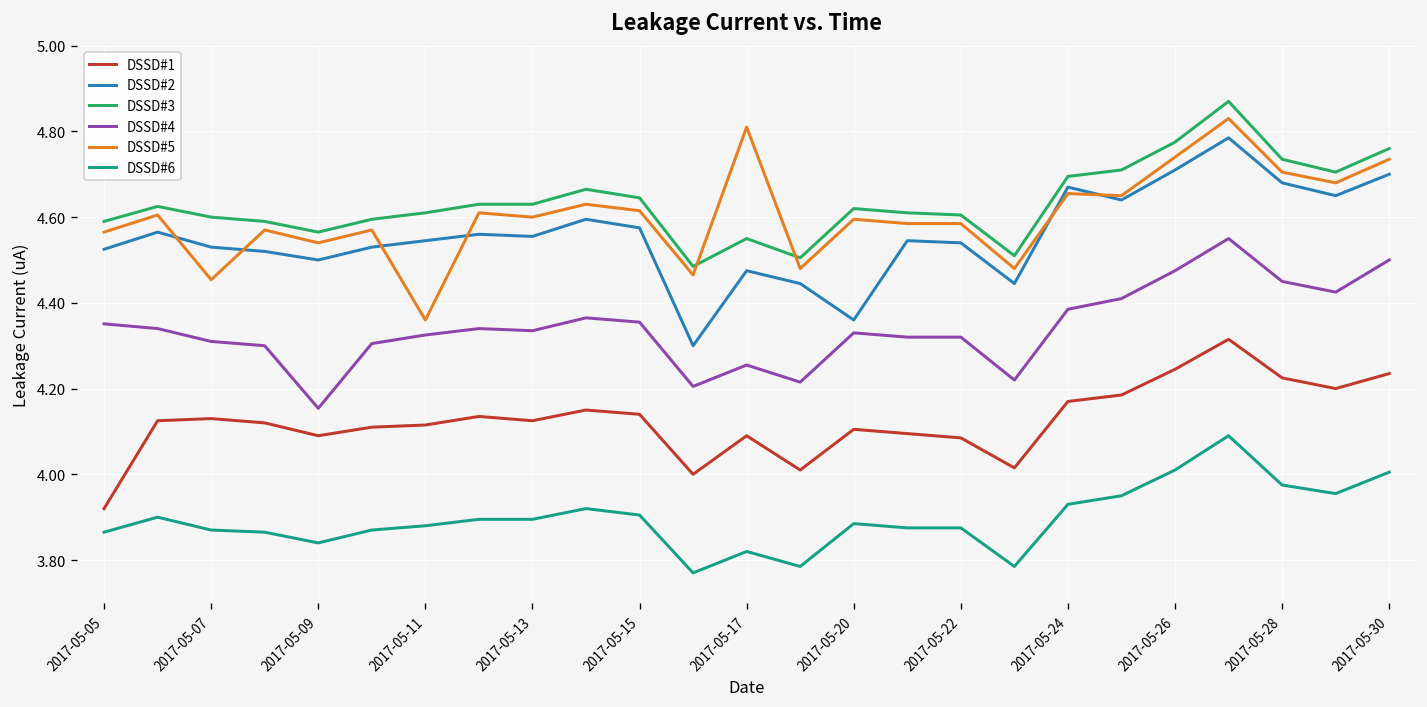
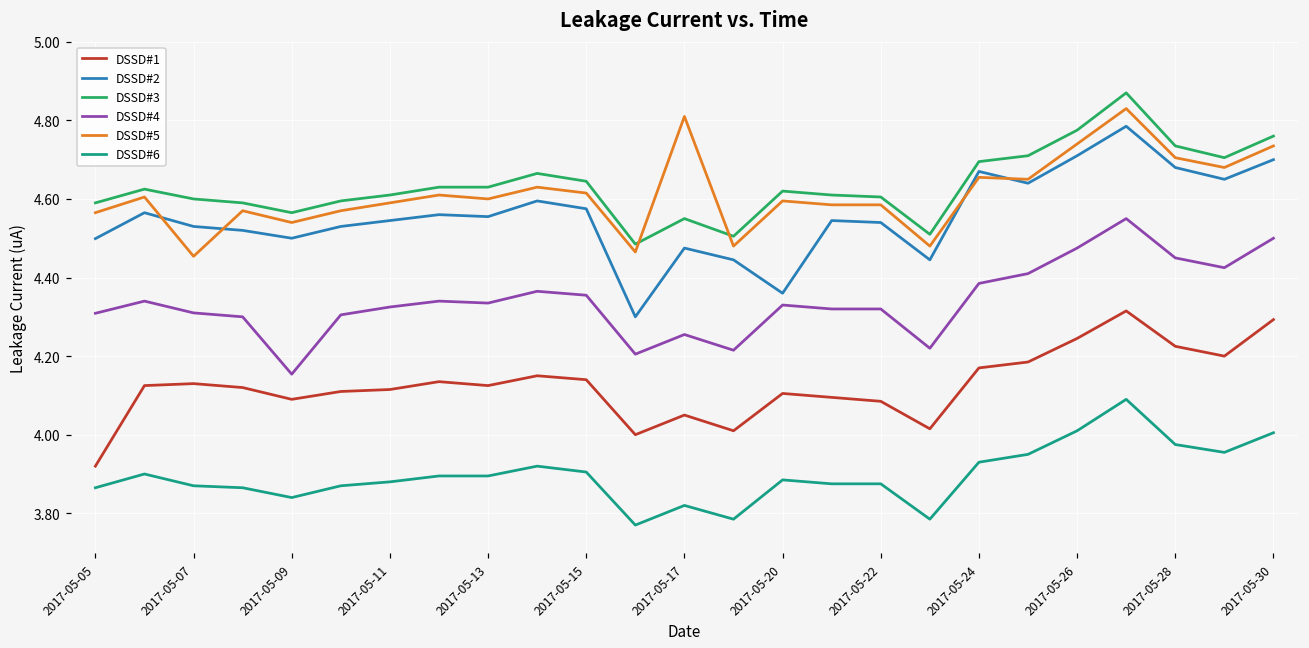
  {
    "DSSD#1": {
      "2017-05-05": 3.92,
      "2017-05-07": 4.13,
      "2017-05-09": 4.09,
      "2017-05-11": 4.12,
      "2017-05-13": 4.13,
      "2017-05-15": 4.14,
-     "2017-05-17": 4.09,
+     "2017-05-17": 4.05,
      "2017-05-20": 4.11,
      "2017-05-22": 4.09,
      "2017-05-24": 4.17,
      "2017-05-26": 4.25,
      "2017-05-28": 4.23,
-     "2017-05-30": 4.24
+     "2017-05-30": 4.29
    },
    "DSSD#2": {
-     "2017-05-05": 4.53,
+     "2017-05-05": 4.50,
      "2017-05-07": 4.53,
      "2017-05-09": 4.50,
      "2017-05-11": 4.55,
      "2017-05-13": 4.56,
      "2017-05-15": 4.58,
      "2017-05-17": 4.48,
      "2017-05-20": 4.36,
      "2017-05-22": 4.54,
      "2017-05-24": 4.67,
      "2017-05-26": 4.71,
      "2017-05-28": 4.68,
      "2017-05-30": 4.70
    },
    "DSSD#4": {
-     "2017-05-05": 4.35,
+     "2017-05-05": 4.31,
      "2017-05-07": 4.31,
      "2017-05-09": 4.15,
      "2017-05-11": 4.33,
      "2017-05-13": 4.34,
      "2017-05-15": 4.36,
      "2017-05-17": 4.26,
      "2017-05-20": 4.33,
      "2017-05-22": 4.32,
      "2017-05-24": 4.39,
      "2017-05-26": 4.48,
      "2017-05-28": 4.45,
      "2017-05-30": 4.50
    },
    "DSSD#5": {
      "2017-05-05": 4.57,
      "2017-05-07": 4.45,
      "2017-05-09": 4.54,
-     "2017-05-11": 4.36,
+     "2017-05-11": 4.59,
      "2017-05-13": 4.60,
      "2017-05-15": 4.62,
      "2017-05-17": 4.81,
      "2017-05-20": 4.60,
      "2017-05-22": 4.59,
      "2017-05-24": 4.66,
      "2017-05-26": 4.74,
      "2017-05-28": 4.71,
      "2017-05-30": 4.74
    }
  }
